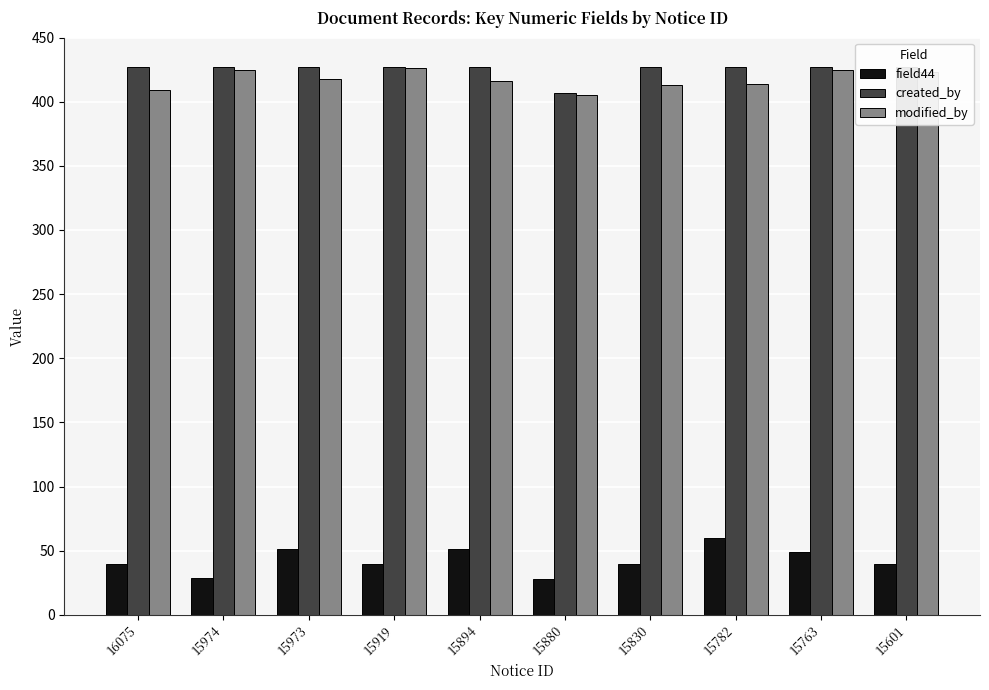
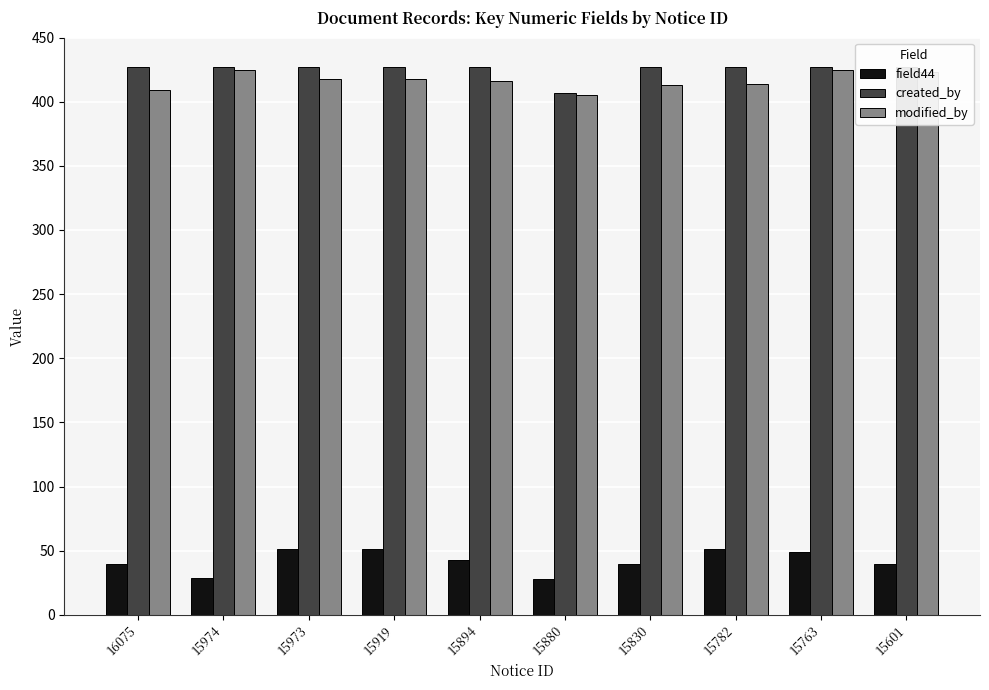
  {
    "field44": {
      "16075": 40,
      "15974": 29,
      "15973": 51,
-     "15919": 40,
-     "15894": 51,
+     "15919": 51,
+     "15894": 43,
      "15880": 28,
      "15830": 40,
-     "15782": 60,
+     "15782": 51,
      "15763": 49,
      "15601": 40
    },
    "created_by": {
      "16075": 427,
      "15974": 427,
      "15973": 427,
      "15919": 427,
      "15894": 427,
      "15880": 407,
      "15830": 427,
      "15782": 427,
      "15763": 427
    },
    "modified_by": {
      "16075": 409,
      "15974": 425,
      "15973": 418,
-     "15919": 426,
+     "15919": 418,
      "15894": 416,
      "15880": 405,
      "15830": 413,
      "15782": 414,
      "15763": 425
    }
  }
